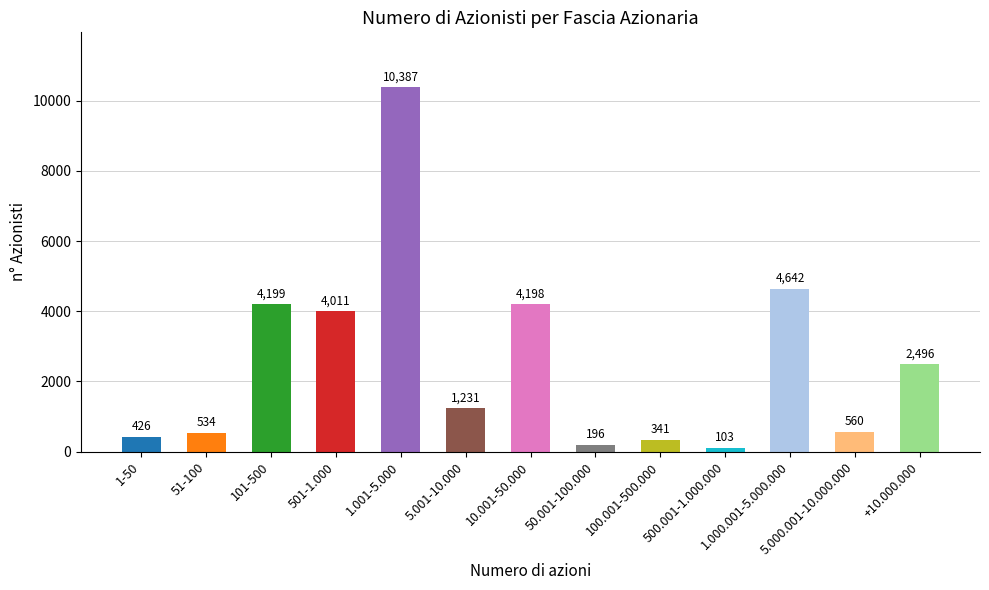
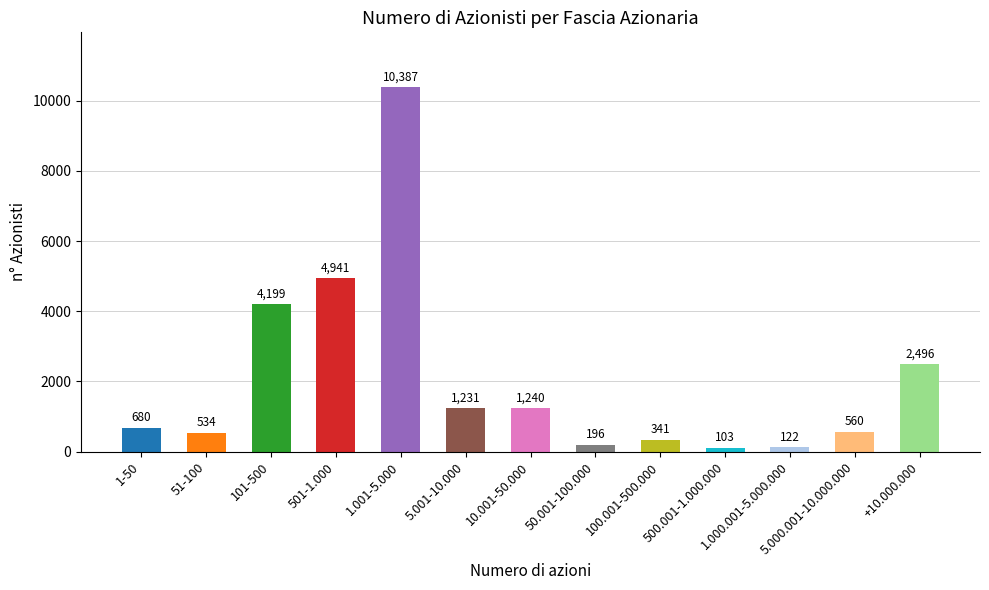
  {
-   "1-50": "426",
+   "1-50": "680",
    "51-100": "534",
    "101-500": "4,199",
-   "501-1.000": "4,011",
+   "501-1.000": "4,941",
    "1.001-5.000": "10,387",
    "5.001-10.000": "1,231",
-   "10.001-50.000": "4,198",
+   "10.001-50.000": "1,240",
    "50.001-100.000": "196",
    "100.001-500.000": "341",
    "500.001-1.000.000": "103",
-   "1.000.001-5.000.000": "4,642",
+   "1.000.001-5.000.000": "122",
    "5.000.001-10.000.000": "560",
    "+10.000.000": "2,496"
  }
